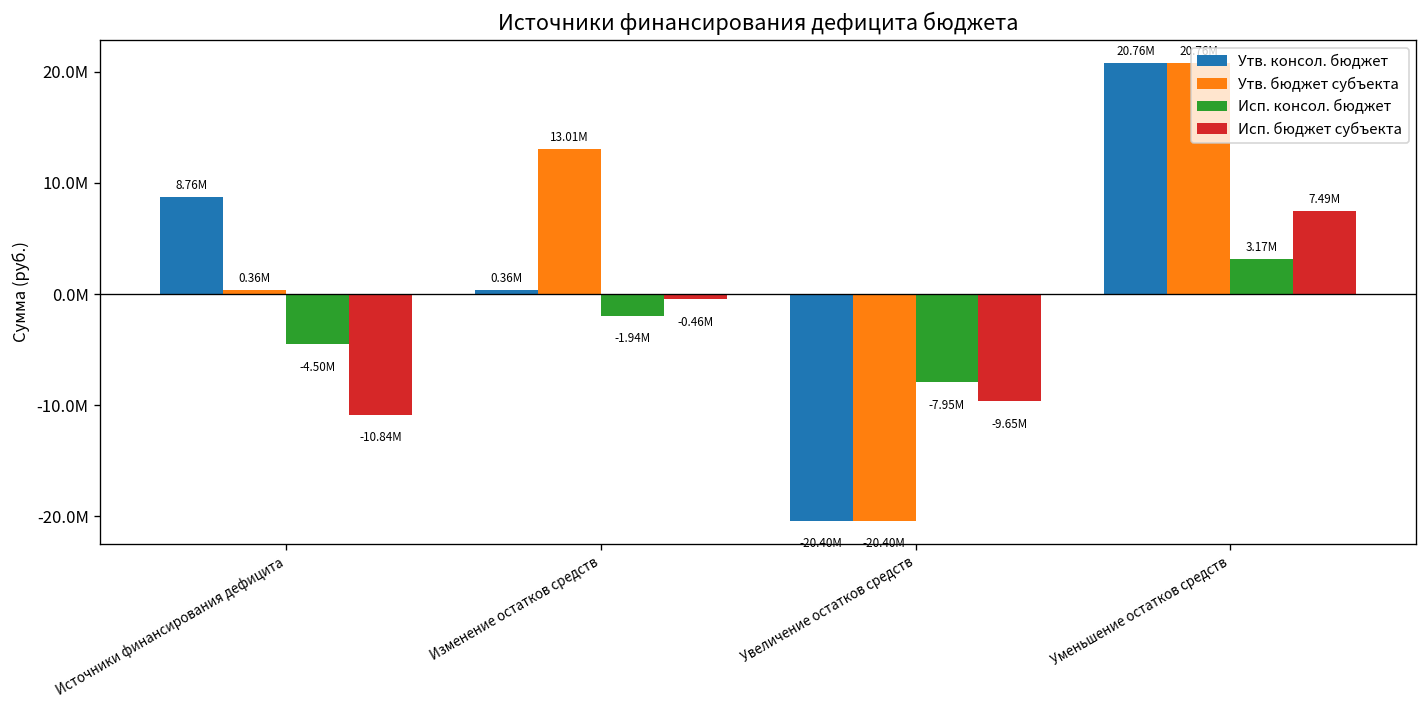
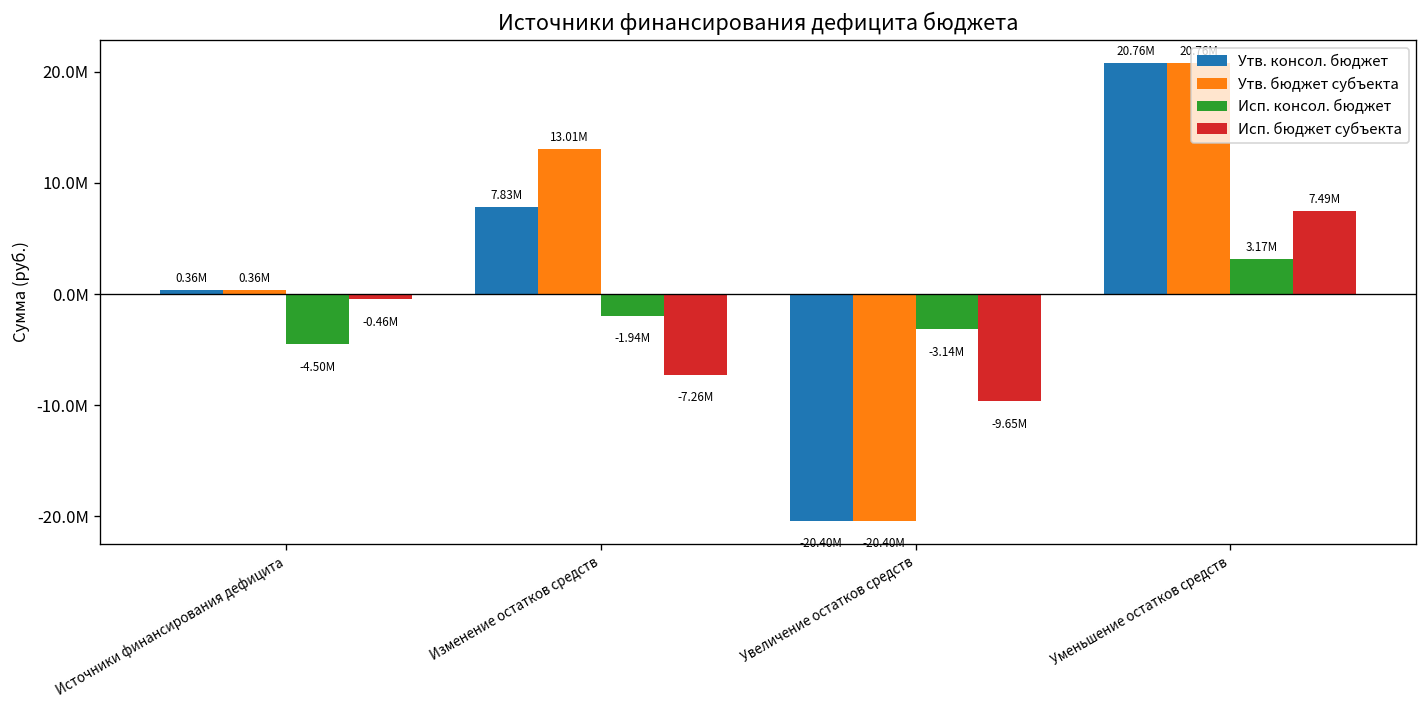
  {
    "Утв. консол. бюджет": {
-     "Источники финансирования дефицита": "8.76M",
-     "Изменение остатков средств": "0.36M",
+     "Источники финансирования дефицита": "0.36M",
+     "Изменение остатков средств": "7.83M",
      "Увеличение остатков средств": "-20.40M",
      "Уменьшение остатков средств": "20.76M"
    },
    "Утв. бюджет субъекта": {
      "Источники финансирования дефицита": "0.36M",
      "Изменение остатков средств": "13.01M",
      "Увеличение остатков средств": "-20.40M"
    },
    "Исп. консол. бюджет": {
      "Источники финансирования дефицита": "-4.50M",
      "Изменение остатков средств": "-1.94M",
-     "Увеличение остатков средств": "-7.95M",
+     "Увеличение остатков средств": "-3.14M",
      "Уменьшение остатков средств": "3.17M"
    },
    "Исп. бюджет субъекта": {
-     "Источники финансирования дефицита": "-10.84M",
-     "Изменение остатков средств": "-0.46M",
+     "Источники финансирования дефицита": "-0.46M",
+     "Изменение остатков средств": "-7.26M",
      "Увеличение остатков средств": "-9.65M",
      "Уменьшение остатков средств": "7.49M"
    }
  }
